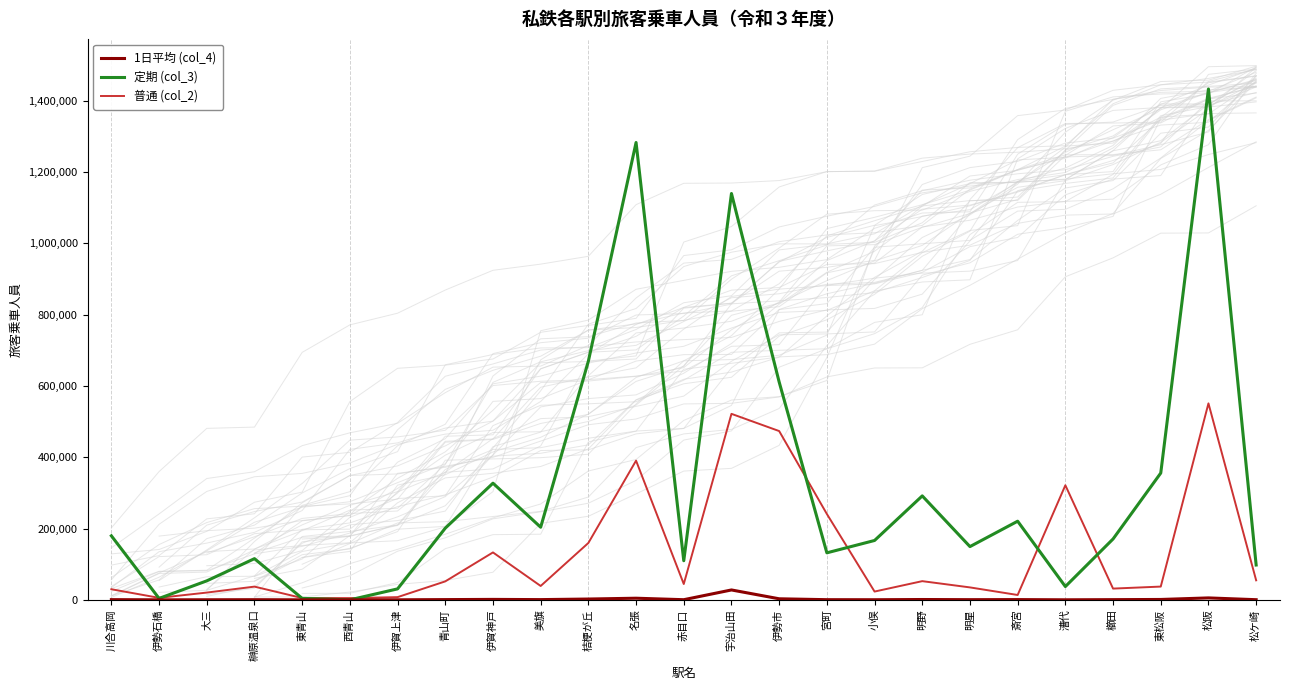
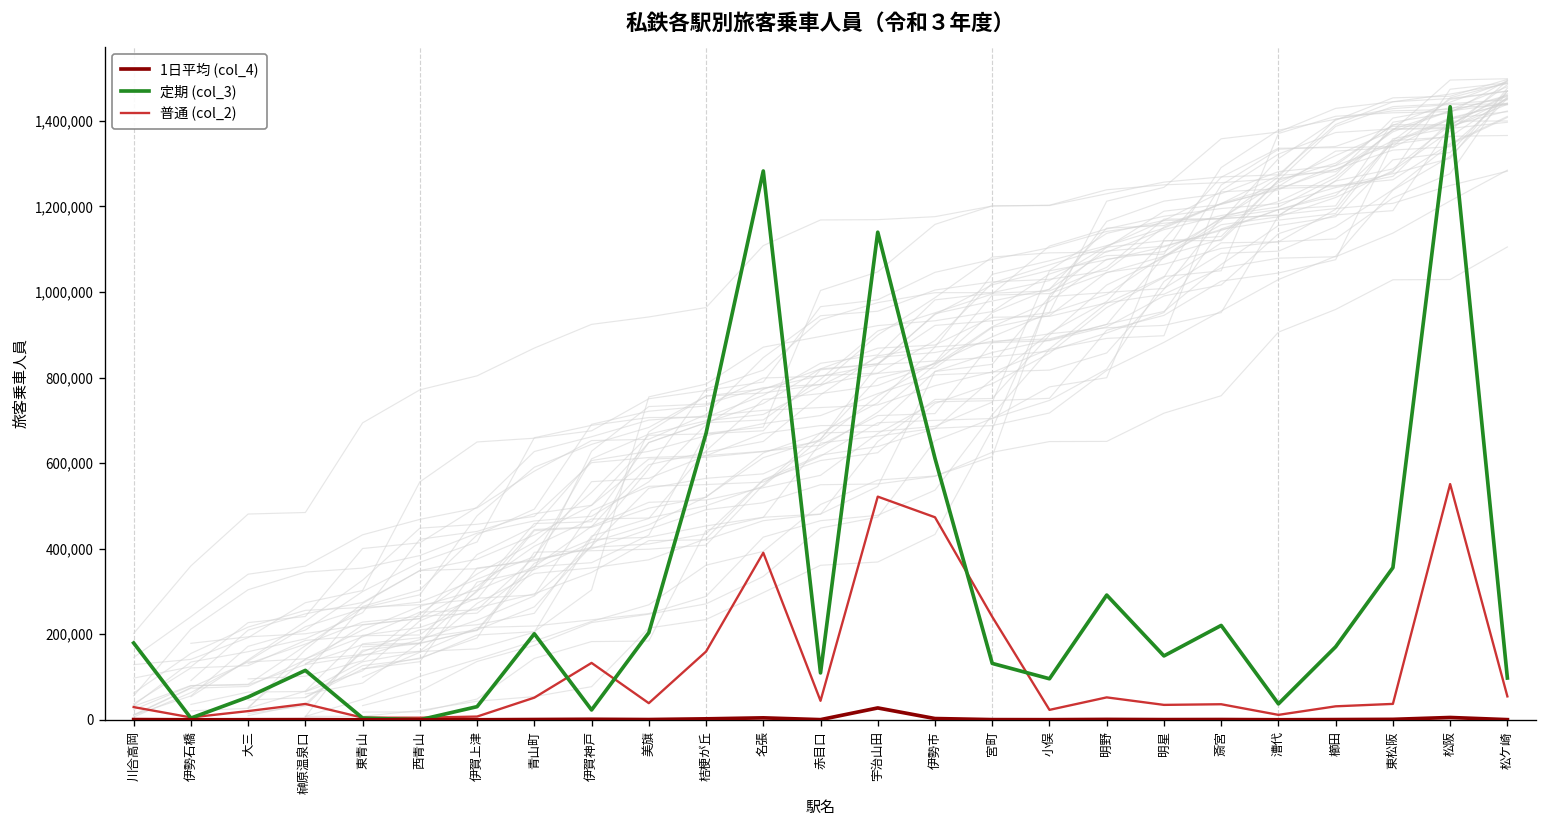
  {
    "1日平均 (col_4)": {
      "大三": "0",
      "伊賀上津": "0",
      "青山町": "0",
      "伊賀神戸": "0",
      "美旗": "0",
      "桔梗が丘": "0",
      "名張": "0",
      "赤目口": "0",
      "宇治山田": "30,000",
      "伊勢市": "0",
      "宮町": "0",
      "小俣": "0",
      "明野": "0",
      "明星": "0",
      "斎宮": "0",
      "漕代": "0",
      "櫛田": "0",
      "東松阪": "0",
      "松阪": "10,000",
      "松ケ崎": "0"
    },
    "定期 (col_3)": {
      "川合高岡": "180,000",
      "伊賀上津": "30,000",
-     "伊賀神戸": "330,000",
+     "伊賀神戸": "20,000",
      "美旗": "200,000",
      "名張": "1,280,000",
      "赤目口": "110,000",
      "宇治山田": "1,140,000",
      "伊勢市": "610,000",
      "宮町": "130,000",
-     "小俣": "170,000",
+     "小俣": "100,000",
      "明野": "290,000",
      "明星": "150,000",
      "斎宮": "220,000",
      "漕代": "40,000",
      "櫛田": "170,000",
      "東松阪": "360,000",
      "松ケ崎": "100,000"
    },
    "普通 (col_2)": {
      "伊賀上津": "10,000",
      "伊賀神戸": "130,000",
      "美旗": "40,000",
      "桔梗が丘": "160,000",
      "赤目口": "40,000",
      "宇治山田": "520,000",
      "伊勢市": "470,000",
      "宮町": "240,000",
      "小俣": "20,000",
      "明野": "50,000",
      "明星": "30,000",
-     "斎宮": "10,000",
-     "漕代": "320,000",
+     "斎宮": "40,000",
+     "漕代": "10,000",
      "櫛田": "30,000",
      "東松阪": "40,000",
      "松阪": "550,000",
      "松ケ崎": "50,000"
    }
  }
